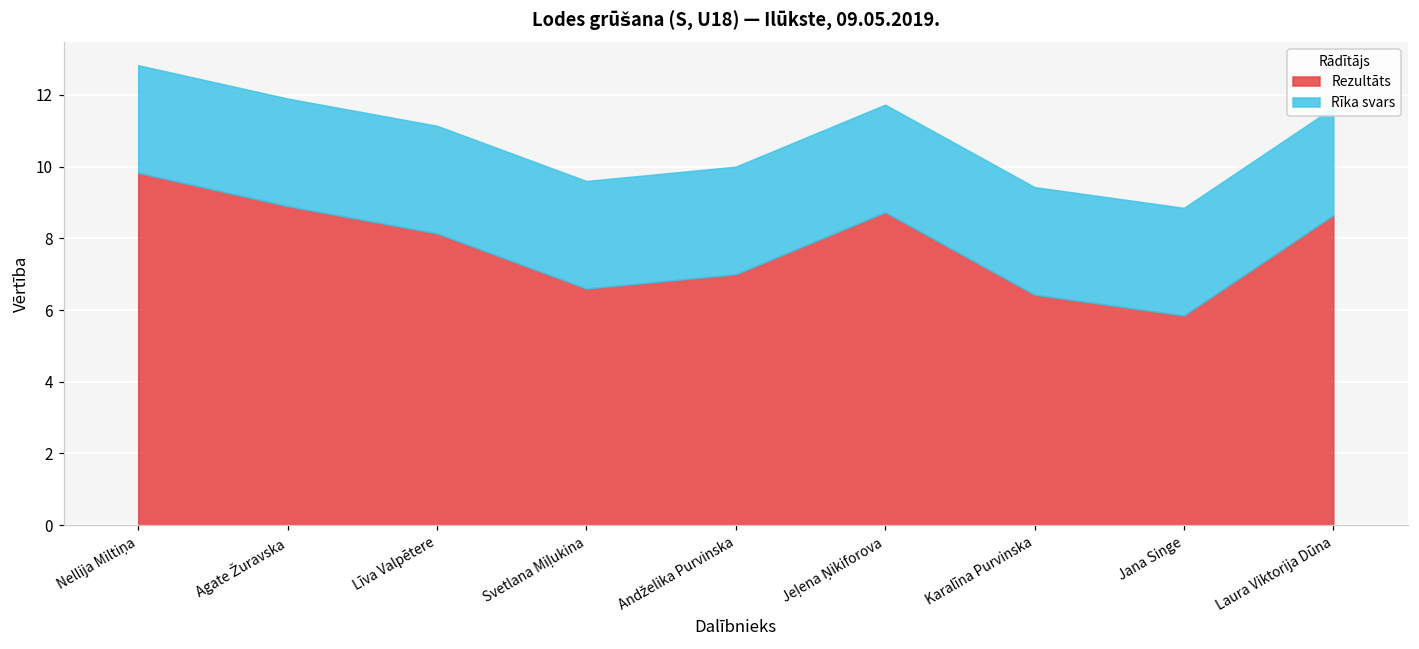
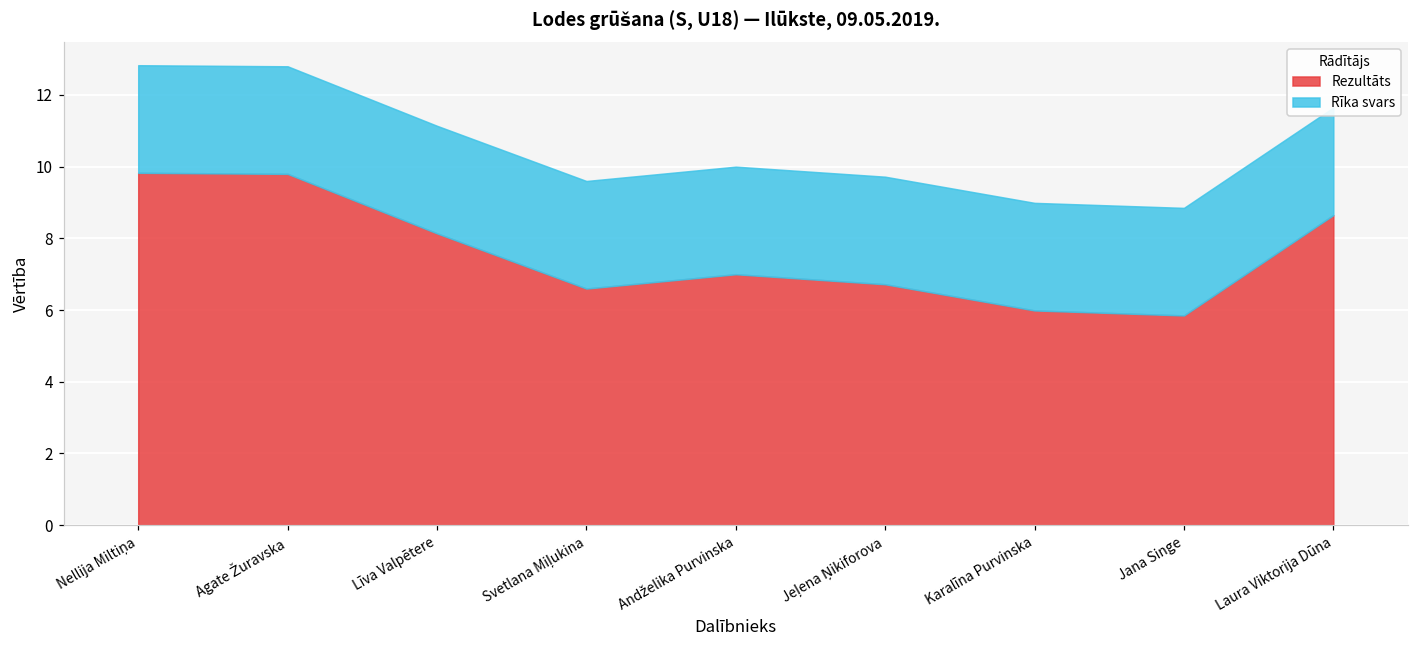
  {
    "Rezultāts": {
      "Nellija Miltiņa": 9.8,
-     "Agate Žuravska": 8.9,
+     "Agate Žuravska": 9.8,
      "Līva Valpētere": 8.1,
      "Svetlana Miļukina": 6.6,
      "Andželika Purvinska": 7.0,
-     "Jeļena Ņikiforova": 8.7,
-     "Karalīna Purvinska": 6.4,
+     "Jeļena Ņikiforova": 6.7,
+     "Karalīna Purvinska": 6.0,
      "Jana Singe": 5.9,
      "Laura Viktorija Dūna": 8.7
    },
    "Rīka svars": {
      "Nellija Miltiņa": 3.0,
      "Agate Žuravska": 3.0,
      "Līva Valpētere": 3.0,
      "Svetlana Miļukina": 3.0,
      "Andželika Purvinska": 3.0,
      "Jeļena Ņikiforova": 3.0,
      "Karalīna Purvinska": 3.0,
      "Jana Singe": 3.0
    }
  }
